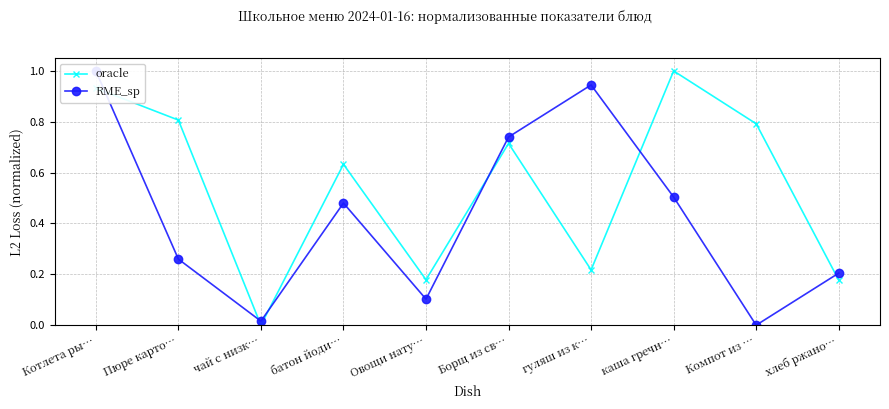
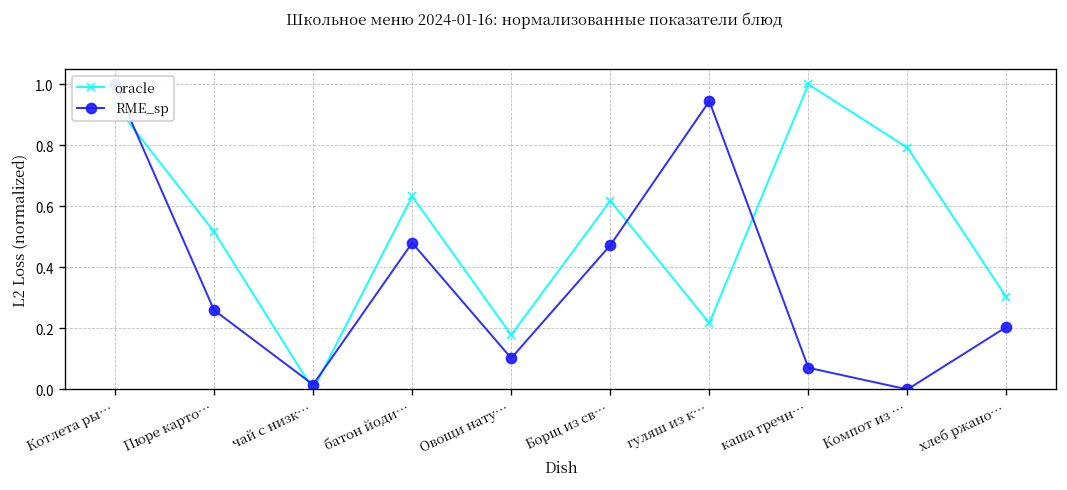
  {
    "oracle": {
-     "Пюре карто…": 0.81,
+     "Пюре карто…": 0.52,
      "чай с низк…": 0.00,
      "батон йоди…": 0.63,
      "Овощи нату…": 0.18,
-     "Борщ из св…": 0.71,
+     "Борщ из св…": 0.62,
      "гуляш из к…": 0.22,
      "каша гречн…": 1.00,
      "Компот из …": 0.79,
-     "хлеб ржано…": 0.18
+     "хлеб ржано…": 0.30
    },
    "RME_sp": {
      "Пюре карто…": 0.26,
      "чай с низк…": 0.02,
      "батон йоди…": 0.48,
      "Овощи нату…": 0.10,
-     "Борщ из св…": 0.74,
+     "Борщ из св…": 0.47,
      "гуляш из к…": 0.94,
-     "каша гречн…": 0.50,
+     "каша гречн…": 0.07,
      "Компот из …": 0.00,
      "хлеб ржано…": 0.20
    }
  }
